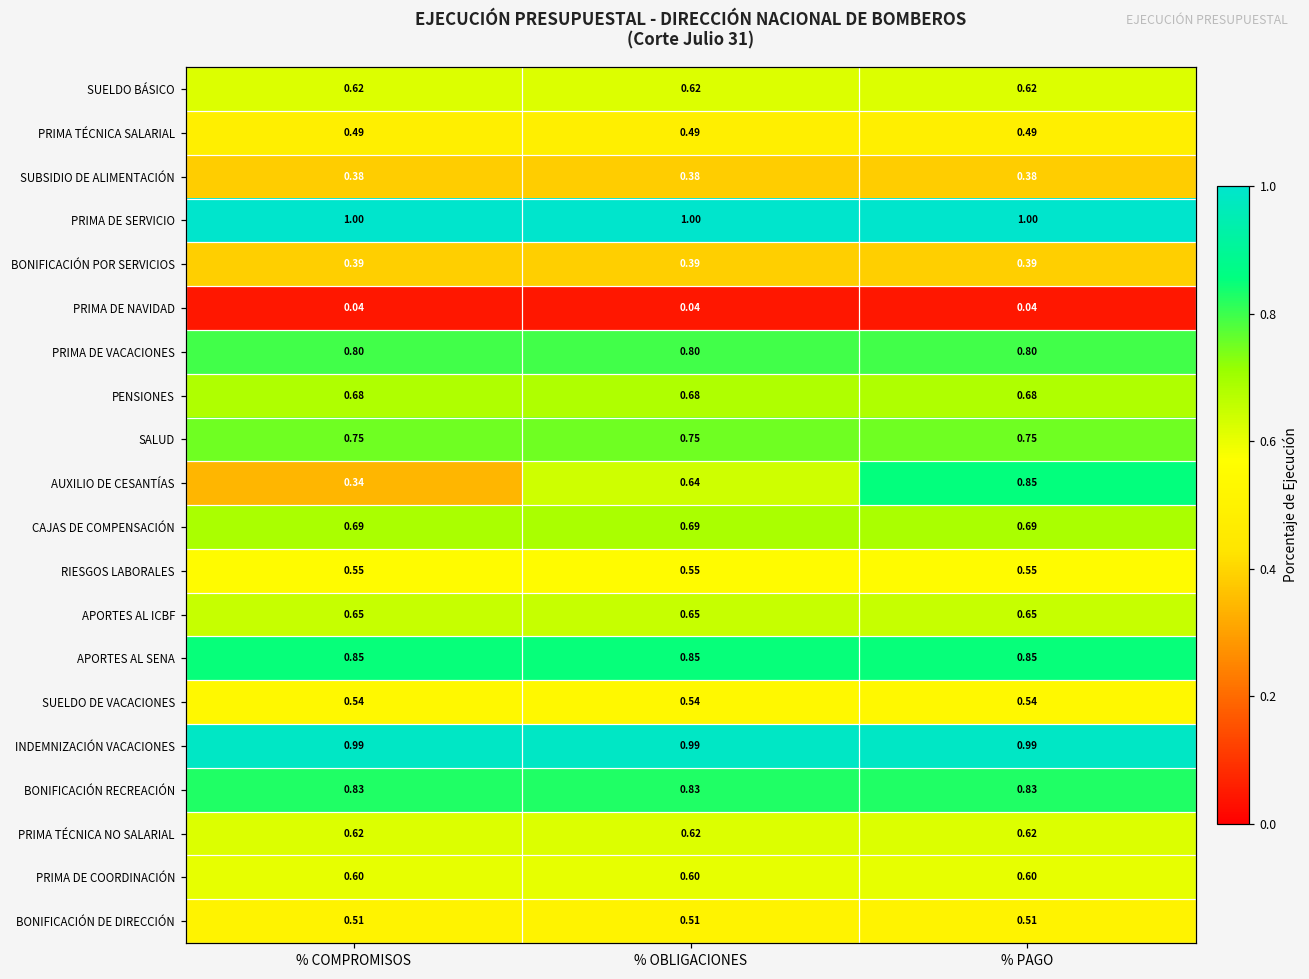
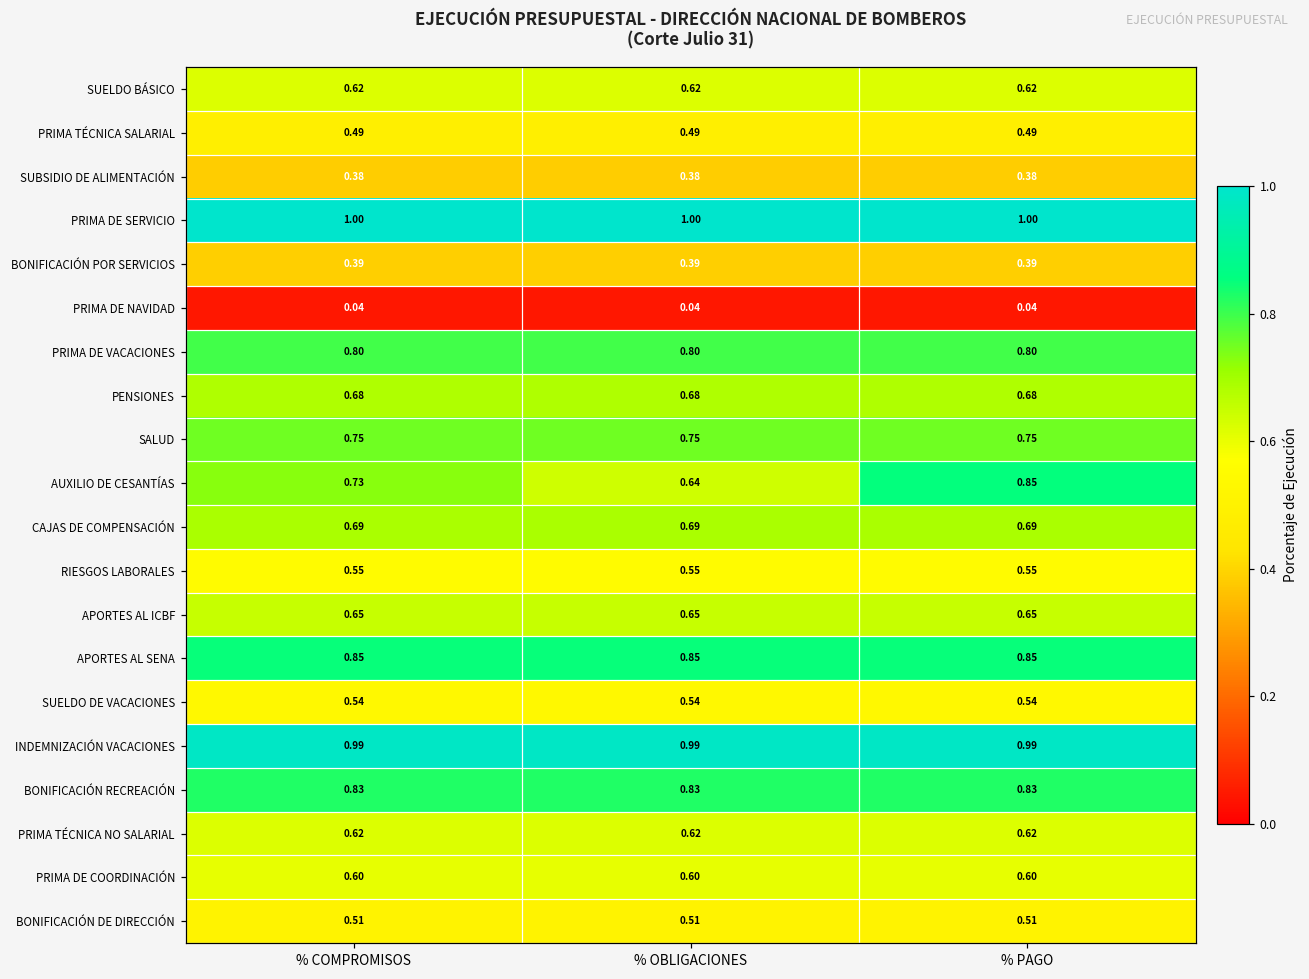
  {
    "SUELDO BÁSICO": {
      "% COMPROMISOS": 0.62,
      "% OBLIGACIONES": 0.62,
      "% PAGO": 0.62
    },
    "PRIMA TÉCNICA SALARIAL": {
      "% COMPROMISOS": 0.49,
      "% OBLIGACIONES": 0.49,
      "% PAGO": 0.49
    },
    "SUBSIDIO DE ALIMENTACIÓN": {
      "% COMPROMISOS": 0.38,
      "% OBLIGACIONES": 0.38,
      "% PAGO": 0.38
    },
    "PRIMA DE SERVICIO": {
      "% COMPROMISOS": 1.00,
      "% OBLIGACIONES": 1.00,
      "% PAGO": 1.00
    },
    "BONIFICACIÓN POR SERVICIOS": {
      "% COMPROMISOS": 0.39,
      "% OBLIGACIONES": 0.39,
      "% PAGO": 0.39
    },
    "PRIMA DE NAVIDAD": {
      "% COMPROMISOS": 0.04,
      "% OBLIGACIONES": 0.04,
      "% PAGO": 0.04
    },
    "PRIMA DE VACACIONES": {
      "% COMPROMISOS": 0.80,
      "% OBLIGACIONES": 0.80,
      "% PAGO": 0.80
    },
    "PENSIONES": {
      "% COMPROMISOS": 0.68,
      "% OBLIGACIONES": 0.68,
      "% PAGO": 0.68
    },
    "SALUD": {
      "% COMPROMISOS": 0.75,
      "% OBLIGACIONES": 0.75,
      "% PAGO": 0.75
    },
    "AUXILIO DE CESANTÍAS": {
-     "% COMPROMISOS": 0.34,
+     "% COMPROMISOS": 0.73,
      "% OBLIGACIONES": 0.64,
      "% PAGO": 0.85
    },
    "CAJAS DE COMPENSACIÓN": {
      "% COMPROMISOS": 0.69,
      "% OBLIGACIONES": 0.69,
      "% PAGO": 0.69
    },
    "RIESGOS LABORALES": {
      "% COMPROMISOS": 0.55,
      "% OBLIGACIONES": 0.55,
      "% PAGO": 0.55
    },
    "APORTES AL ICBF": {
      "% COMPROMISOS": 0.65,
      "% OBLIGACIONES": 0.65,
      "% PAGO": 0.65
    },
    "APORTES AL SENA": {
      "% COMPROMISOS": 0.85,
      "% OBLIGACIONES": 0.85,
      "% PAGO": 0.85
    },
    "SUELDO DE VACACIONES": {
      "% COMPROMISOS": 0.54,
      "% OBLIGACIONES": 0.54,
      "% PAGO": 0.54
    },
    "INDEMNIZACIÓN VACACIONES": {
      "% COMPROMISOS": 0.99,
      "% OBLIGACIONES": 0.99,
      "% PAGO": 0.99
    },
    "BONIFICACIÓN RECREACIÓN": {
      "% COMPROMISOS": 0.83,
      "% OBLIGACIONES": 0.83,
      "% PAGO": 0.83
    },
    "PRIMA TÉCNICA NO SALARIAL": {
      "% COMPROMISOS": 0.62,
      "% OBLIGACIONES": 0.62,
      "% PAGO": 0.62
    },
    "PRIMA DE COORDINACIÓN": {
      "% COMPROMISOS": 0.60,
      "% OBLIGACIONES": 0.60,
      "% PAGO": 0.60
    },
    "BONIFICACIÓN DE DIRECCIÓN": {
      "% COMPROMISOS": 0.51,
      "% OBLIGACIONES": 0.51,
      "% PAGO": 0.51
    }
  }
